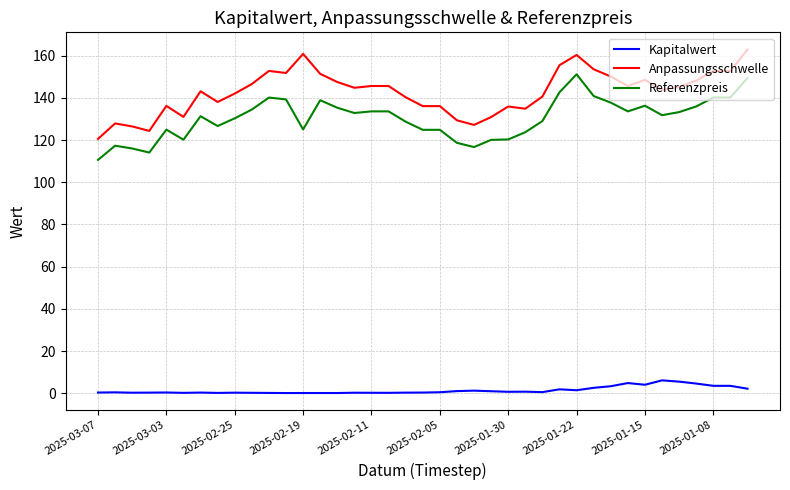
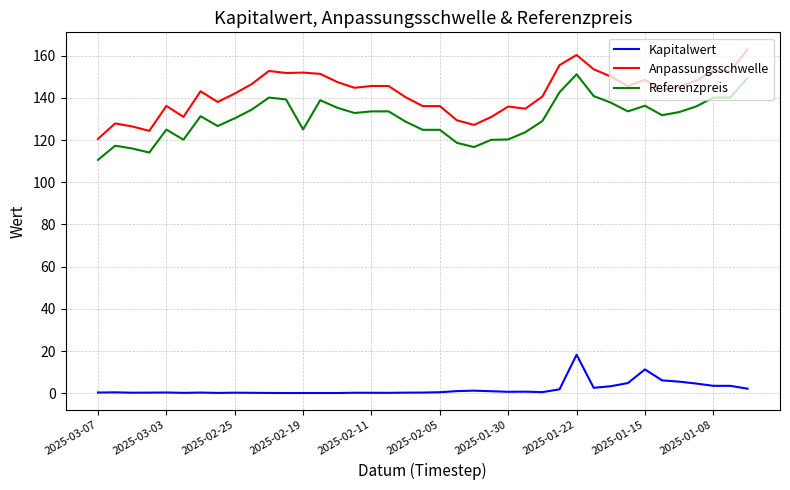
  {
    "Kapitalwert": {
      "2025-03-07": 0,
      "2025-03-03": 0,
      "2025-02-25": 0,
      "2025-02-19": 0,
      "2025-02-11": 0,
      "2025-02-05": 1,
      "2025-01-30": 1,
-     "2025-01-22": 1,
-     "2025-01-15": 4,
+     "2025-01-22": 18,
+     "2025-01-15": 11,
      "2025-01-08": 4
    },
    "Anpassungsschwelle": {
      "2025-03-07": 121,
      "2025-03-03": 136,
      "2025-02-25": 142,
-     "2025-02-19": 161,
+     "2025-02-19": 152,
      "2025-02-11": 146,
      "2025-02-05": 136,
      "2025-01-30": 136,
      "2025-01-22": 160
    },
    "Referenzpreis": {
      "2025-03-07": 111,
      "2025-03-03": 125,
      "2025-02-25": 130,
      "2025-02-19": 125,
      "2025-02-11": 134,
      "2025-02-05": 125,
      "2025-01-30": 120,
      "2025-01-22": 151,
      "2025-01-15": 136
    }
  }
